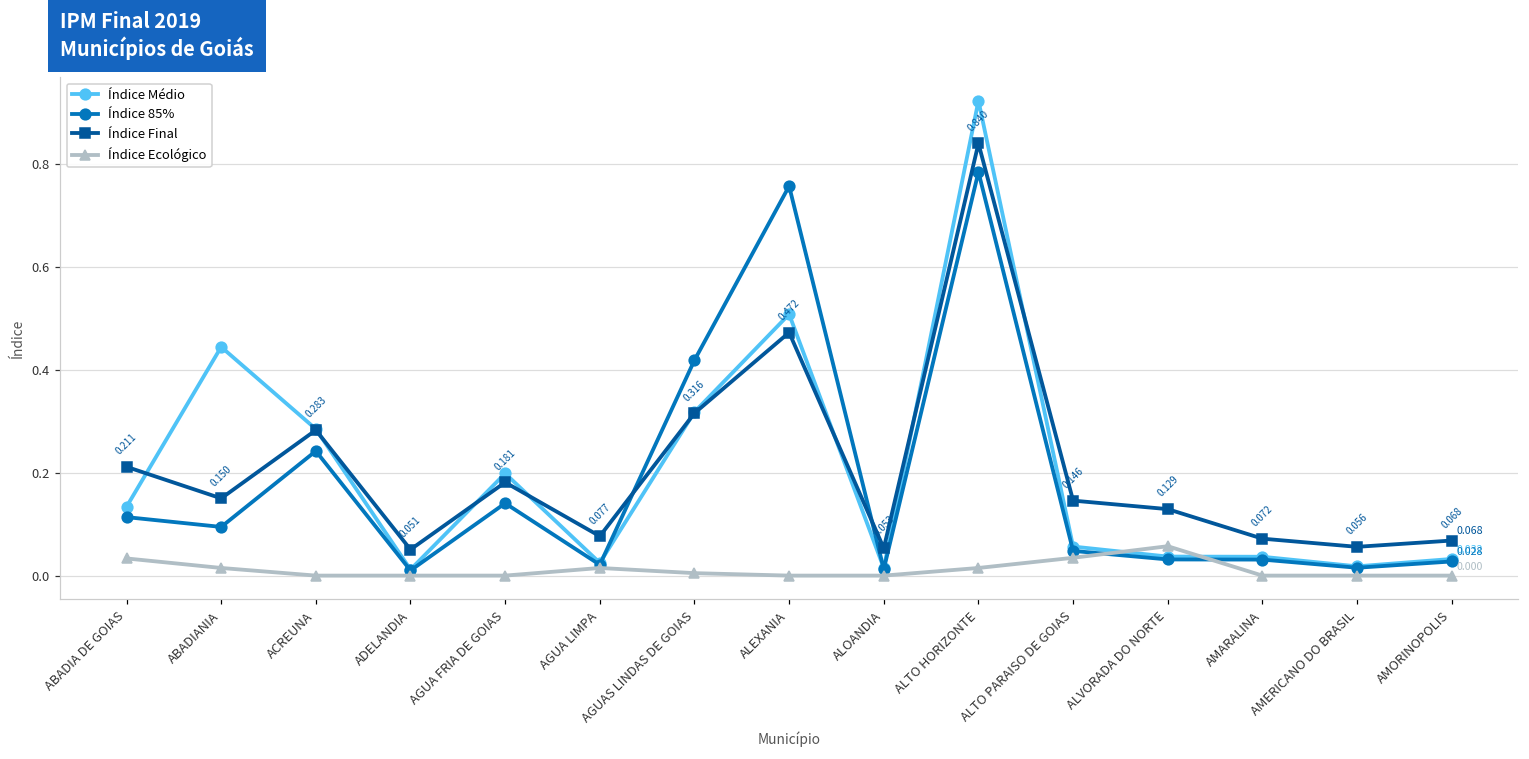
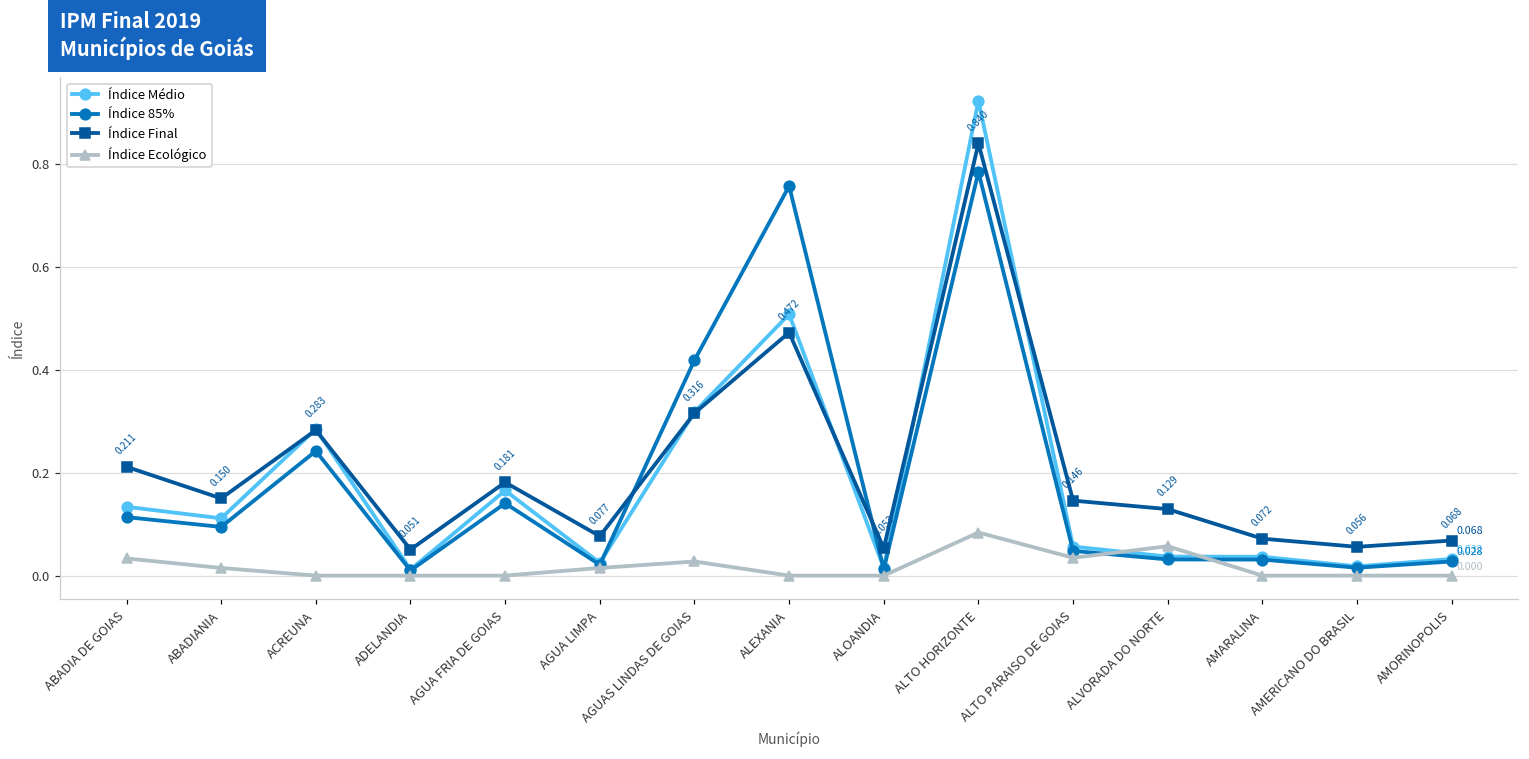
  {
    "Índice Médio": {
      "ABADIA DE GOIAS": 0.13,
-     "ABADIANIA": 0.44,
-     "AGUA FRIA DE GOIAS": 0.20,
+     "ABADIANIA": 0.11,
+     "AGUA FRIA DE GOIAS": 0.17,
      "ALTO PARAISO DE GOIAS": 0.06,
      "ALVORADA DO NORTE": 0.04,
      "AMARALINA": 0.04
    },
    "Índice Ecológico": {
      "ABADIA DE GOIAS": 0.03,
      "ABADIANIA": 0.01,
      "ACREUNA": 0.00,
      "ADELANDIA": 0.00,
      "AGUA FRIA DE GOIAS": 0.00,
      "AGUA LIMPA": 0.01,
-     "AGUAS LINDAS DE GOIAS": 0.00,
+     "AGUAS LINDAS DE GOIAS": 0.03,
      "ALEXANIA": 0.00,
      "ALOANDIA": 0.00,
-     "ALTO HORIZONTE": 0.01,
+     "ALTO HORIZONTE": 0.08,
      "ALTO PARAISO DE GOIAS": 0.03,
      "ALVORADA DO NORTE": 0.06,
      "AMARALINA": 0.00,
      "AMERICANO DO BRASIL": 0.00
    }
  }
